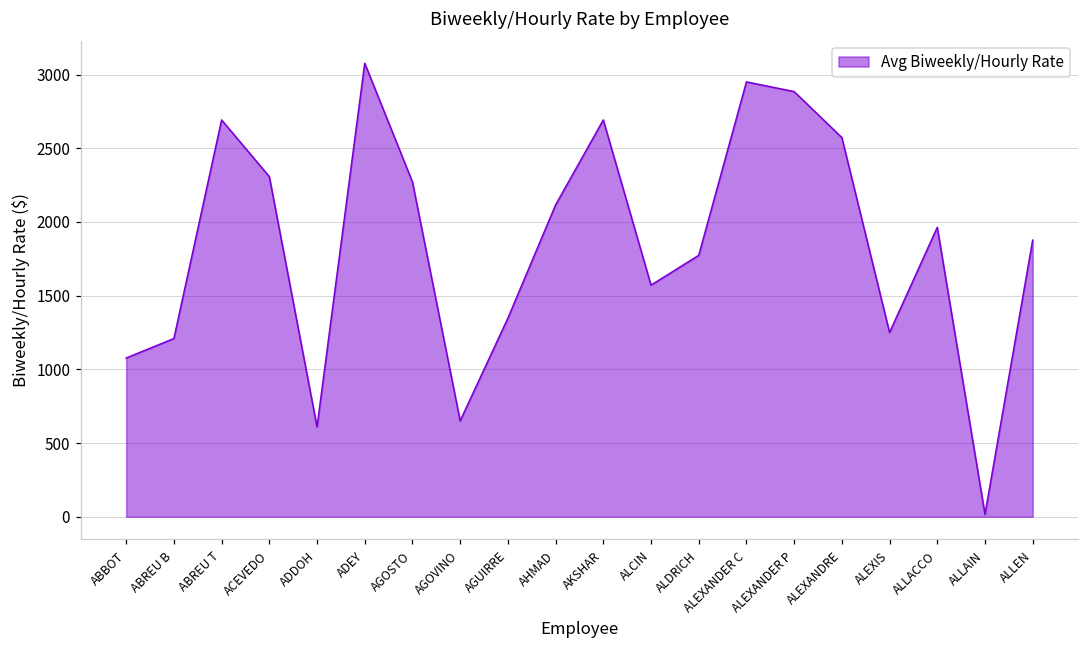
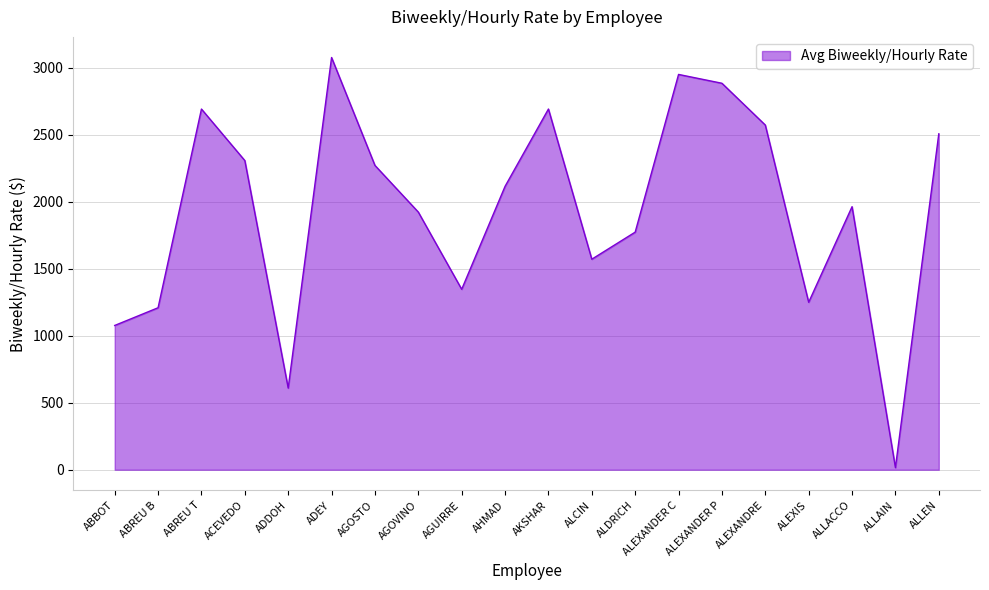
  {
    "ABBOT": 1080,
    "ABREU B": 1210,
    "ABREU T": 2690,
    "ACEVEDO": 2310,
    "ADDOH": 610,
    "ADEY": 3080,
    "AGOSTO": 2270,
-   "AGOVINO": 650,
+   "AGOVINO": 1920,
    "AGUIRRE": 1350,
    "AHMAD": 2120,
    "AKSHAR": 2690,
    "ALCIN": 1570,
    "ALDRICH": 1770,
    "ALEXANDER C": 2950,
    "ALEXANDER P": 2880,
    "ALEXANDRE": 2570,
    "ALEXIS": 1250,
    "ALLACCO": 1960,
    "ALLAIN": 20,
-   "ALLEN": 1880
+   "ALLEN": 2510
  }
